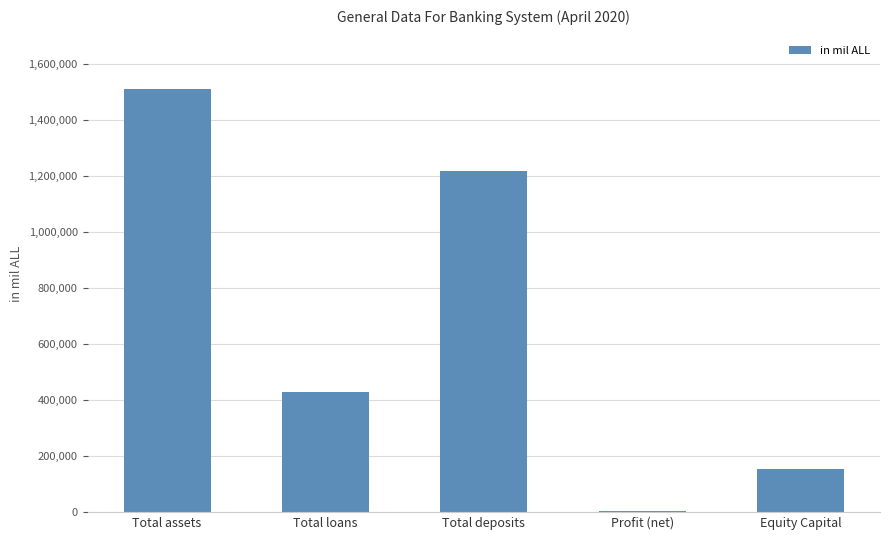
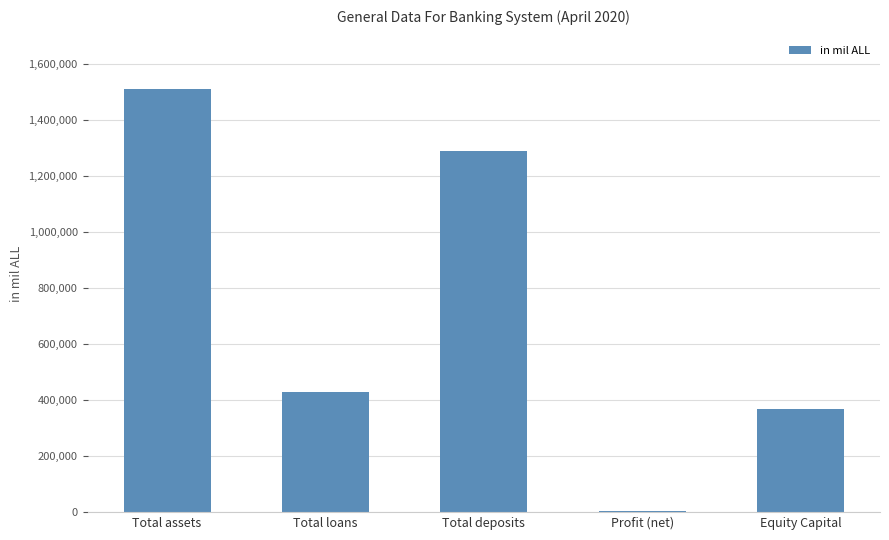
  {
    "Total assets": "1,510,000",
    "Total loans": "430,000",
-   "Total deposits": "1,220,000",
-   "Equity Capital": "150,000"
+   "Total deposits": "1,290,000",
+   "Equity Capital": "370,000"
  }
